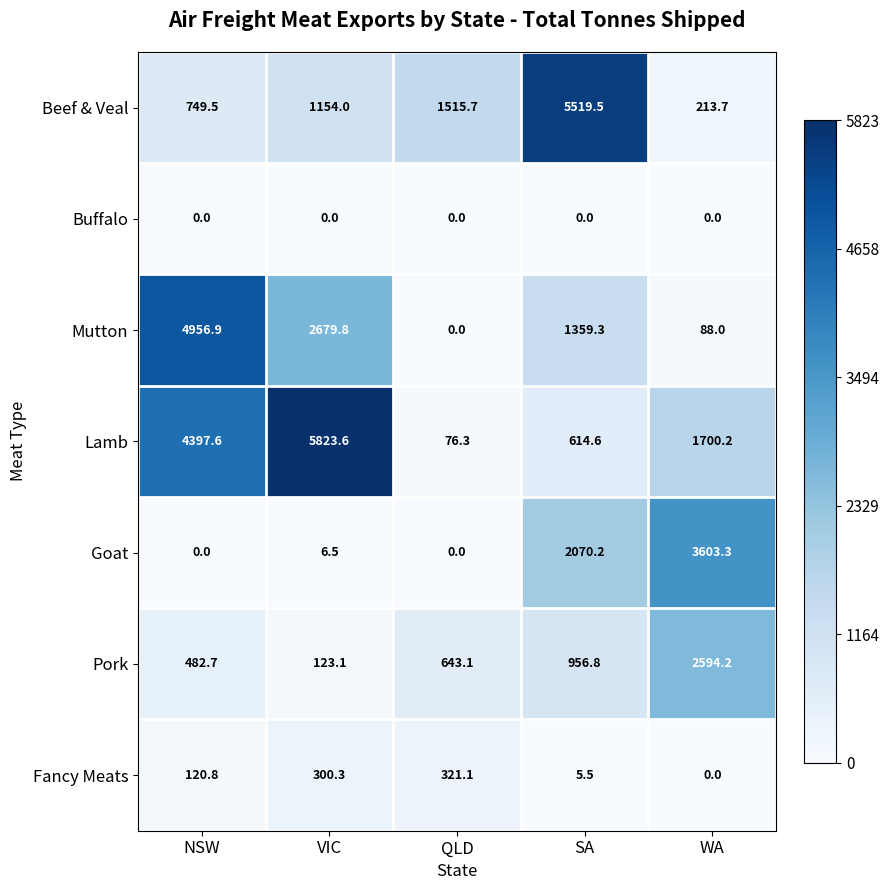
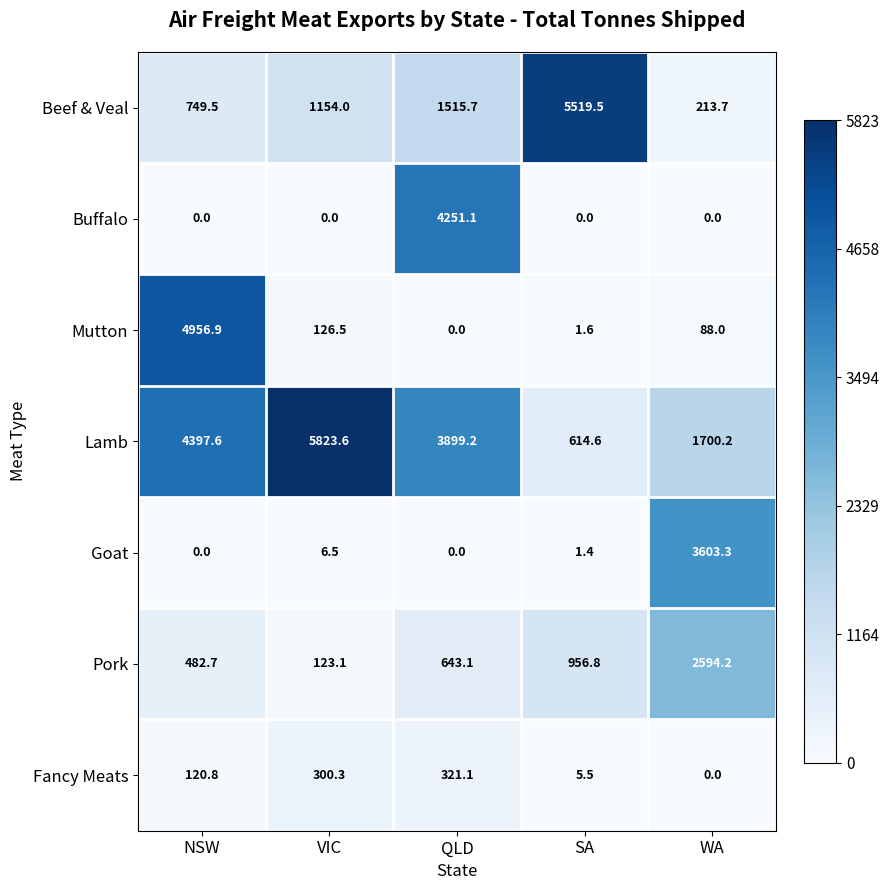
  {
    "Beef & Veal": {
      "NSW": 749.5,
      "VIC": 1154.0,
      "QLD": 1515.7,
      "SA": 5519.5,
      "WA": 213.7
    },
    "Buffalo": {
      "NSW": 0.0,
      "VIC": 0.0,
-     "QLD": 0.0,
+     "QLD": 4251.1,
      "SA": 0.0,
      "WA": 0.0
    },
    "Mutton": {
      "NSW": 4956.9,
-     "VIC": 2679.8,
+     "VIC": 126.5,
      "QLD": 0.0,
-     "SA": 1359.3,
+     "SA": 1.6,
      "WA": 88.0
    },
    "Lamb": {
      "NSW": 4397.6,
      "VIC": 5823.6,
-     "QLD": 76.3,
+     "QLD": 3899.2,
      "SA": 614.6,
      "WA": 1700.2
    },
    "Goat": {
      "NSW": 0.0,
      "VIC": 6.5,
      "QLD": 0.0,
-     "SA": 2070.2,
+     "SA": 1.4,
      "WA": 3603.3
    },
    "Pork": {
      "NSW": 482.7,
      "VIC": 123.1,
      "QLD": 643.1,
      "SA": 956.8,
      "WA": 2594.2
    },
    "Fancy Meats": {
      "NSW": 120.8,
      "VIC": 300.3,
      "QLD": 321.1,
      "SA": 5.5,
      "WA": 0.0
    }
  }
